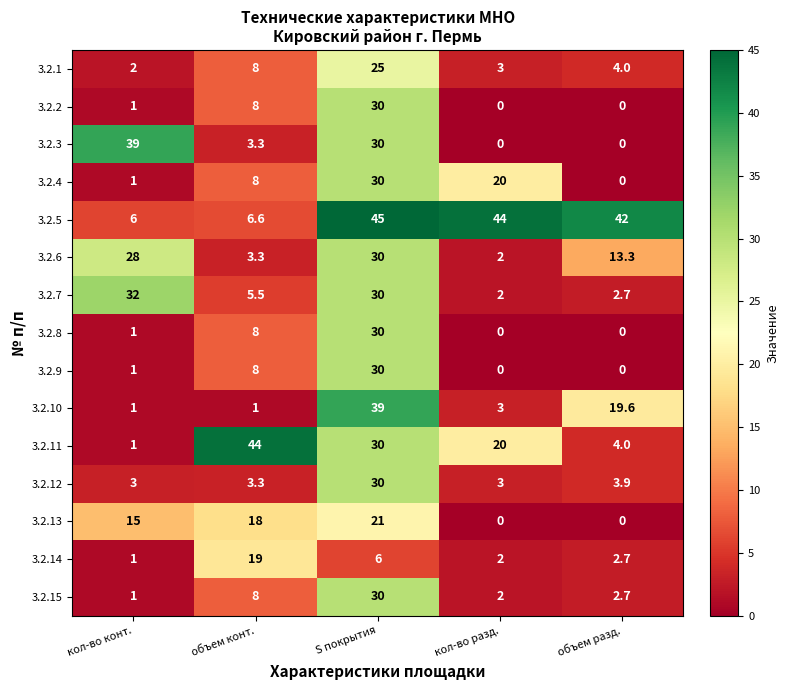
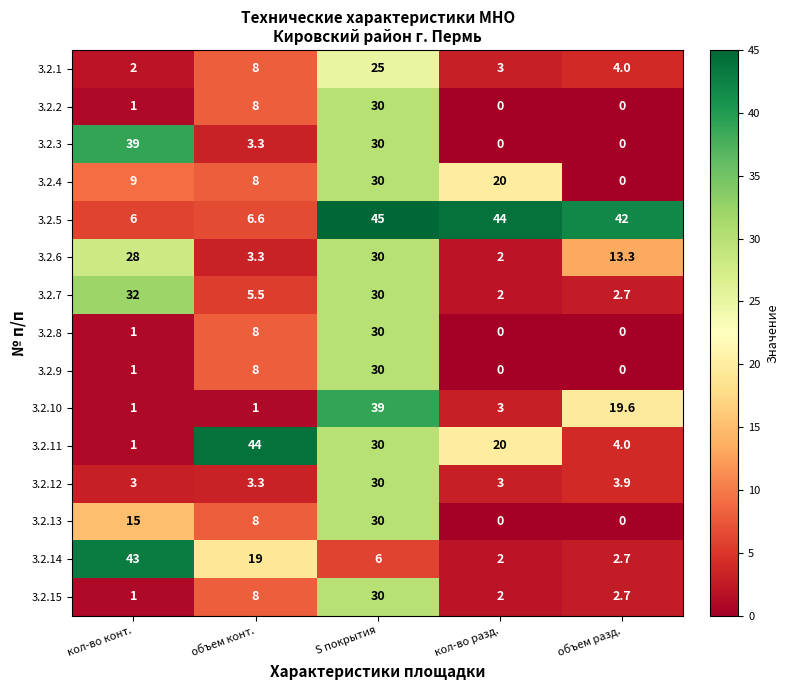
  {
    "3.2.1": {
      "кол-во конт.": 2,
      "объем конт.": 8,
      "S покрытия": 25,
      "кол-во разд.": 3,
      "объем разд.": 4.0
    },
    "3.2.2": {
      "кол-во конт.": 1,
      "объем конт.": 8,
      "S покрытия": 30,
      "кол-во разд.": 0,
      "объем разд.": 0
    },
    "3.2.3": {
      "кол-во конт.": 39,
      "объем конт.": 3.3,
      "S покрытия": 30,
      "кол-во разд.": 0,
      "объем разд.": 0
    },
    "3.2.4": {
-     "кол-во конт.": 1,
+     "кол-во конт.": 9,
      "объем конт.": 8,
      "S покрытия": 30,
      "кол-во разд.": 20,
      "объем разд.": 0
    },
    "3.2.5": {
      "кол-во конт.": 6,
      "объем конт.": 6.6,
      "S покрытия": 45,
      "кол-во разд.": 44,
      "объем разд.": 42
    },
    "3.2.6": {
      "кол-во конт.": 28,
      "объем конт.": 3.3,
      "S покрытия": 30,
      "кол-во разд.": 2,
      "объем разд.": 13.3
    },
    "3.2.7": {
      "кол-во конт.": 32,
      "объем конт.": 5.5,
      "S покрытия": 30,
      "кол-во разд.": 2,
      "объем разд.": 2.7
    },
    "3.2.8": {
      "кол-во конт.": 1,
      "объем конт.": 8,
      "S покрытия": 30,
      "кол-во разд.": 0,
      "объем разд.": 0
    },
    "3.2.9": {
      "кол-во конт.": 1,
      "объем конт.": 8,
      "S покрытия": 30,
      "кол-во разд.": 0,
      "объем разд.": 0
    },
    "3.2.10": {
      "кол-во конт.": 1,
      "объем конт.": 1,
      "S покрытия": 39,
      "кол-во разд.": 3,
      "объем разд.": 19.6
    },
    "3.2.11": {
      "кол-во конт.": 1,
      "объем конт.": 44,
      "S покрытия": 30,
      "кол-во разд.": 20,
      "объем разд.": 4.0
    },
    "3.2.12": {
      "кол-во конт.": 3,
      "объем конт.": 3.3,
      "S покрытия": 30,
      "кол-во разд.": 3,
      "объем разд.": 3.9
    },
    "3.2.13": {
      "кол-во конт.": 15,
-     "объем конт.": 18,
-     "S покрытия": 21,
+     "объем конт.": 8,
+     "S покрытия": 30,
      "кол-во разд.": 0,
      "объем разд.": 0
    },
    "3.2.14": {
-     "кол-во конт.": 1,
+     "кол-во конт.": 43,
      "объем конт.": 19,
      "S покрытия": 6,
      "кол-во разд.": 2,
      "объем разд.": 2.7
    },
    "3.2.15": {
      "кол-во конт.": 1,
      "объем конт.": 8,
      "S покрытия": 30,
      "кол-во разд.": 2,
      "объем разд.": 2.7
    }
  }
